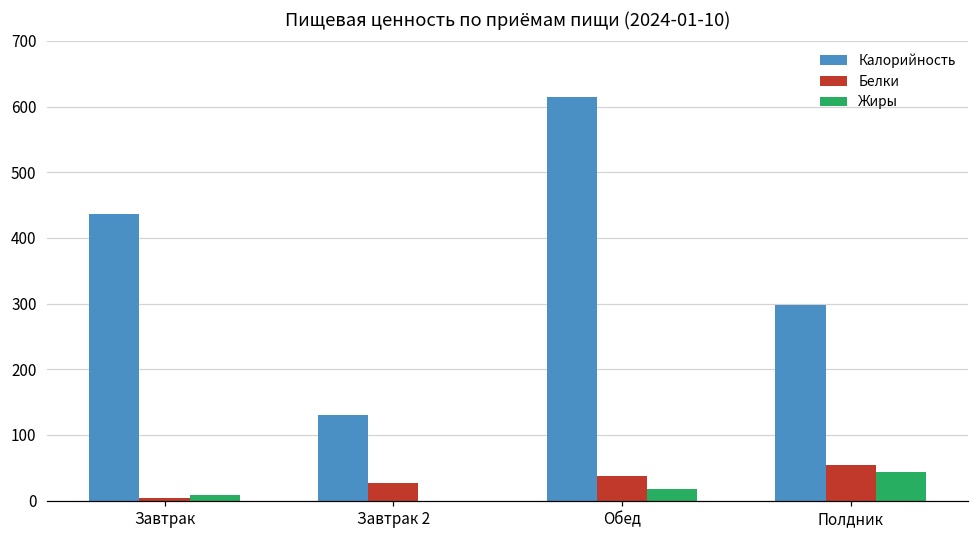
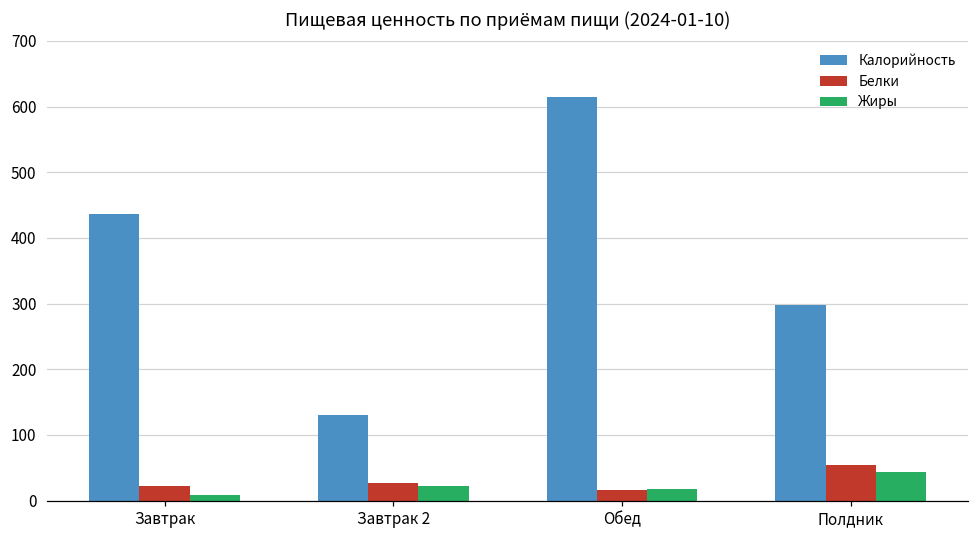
  {
    "Калорийность": {
      "Завтрак": 440,
      "Завтрак 2": 130,
      "Обед": 620,
      "Полдник": 300
    },
    "Белки": {
-     "Завтрак": 0,
+     "Завтрак": 20,
      "Завтрак 2": 30,
-     "Обед": 40,
+     "Обед": 20,
      "Полдник": 60
    },
    "Жиры": {
      "Завтрак": 10,
-     "Завтрак 2": 0,
+     "Завтрак 2": 20,
      "Обед": 20,
      "Полдник": 40
    }
  }
